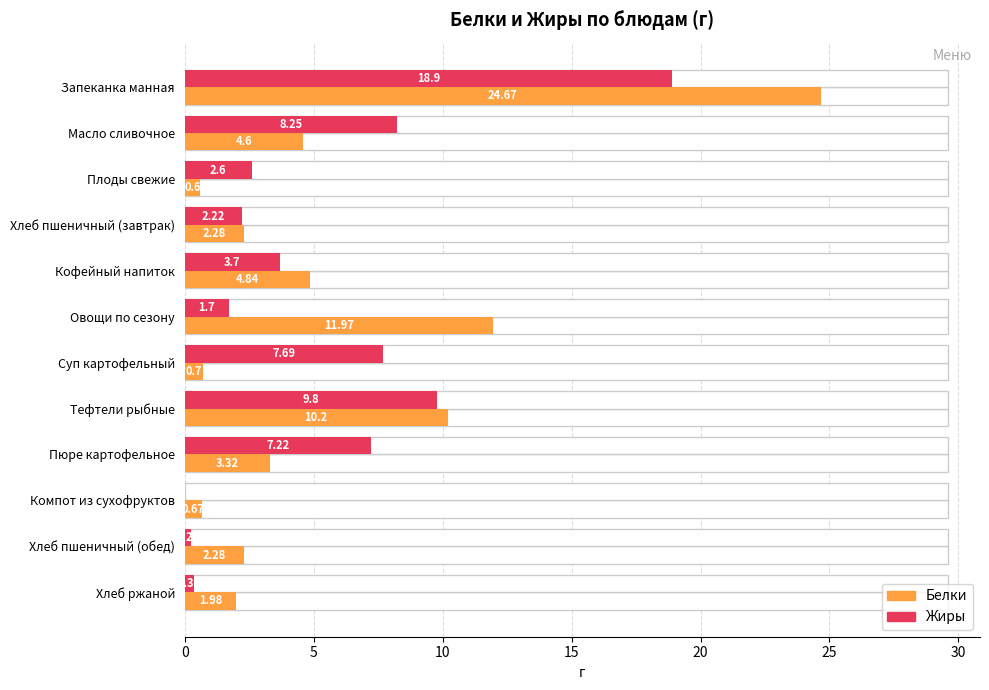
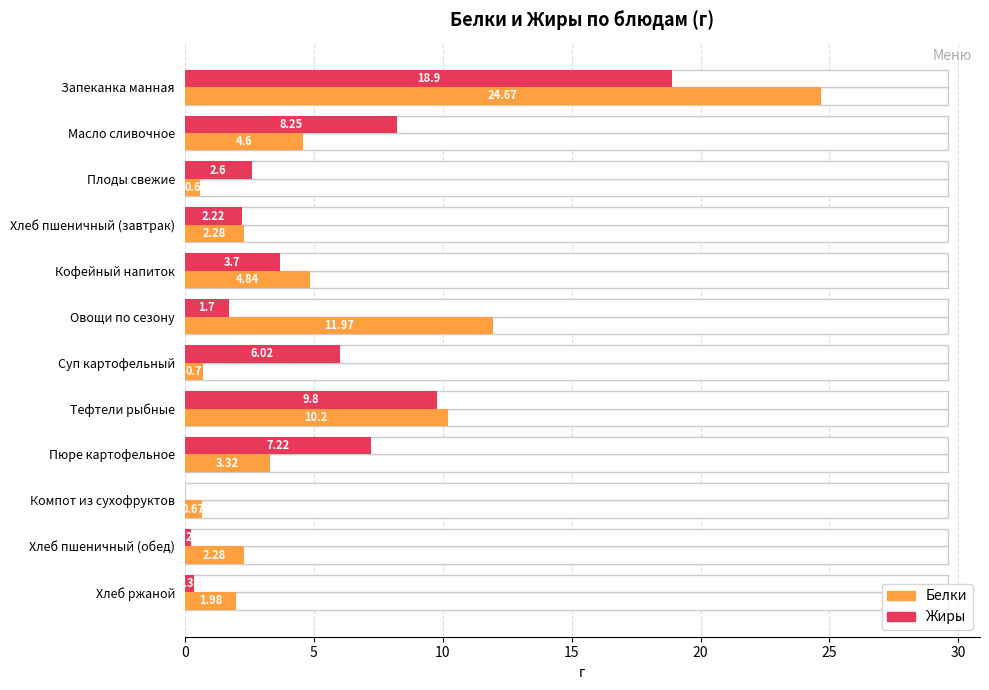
  {
    "Жиры": {
-     "Суп картофельный": 7.69
+     "Суп картофельный": 6.02
    }
  }
